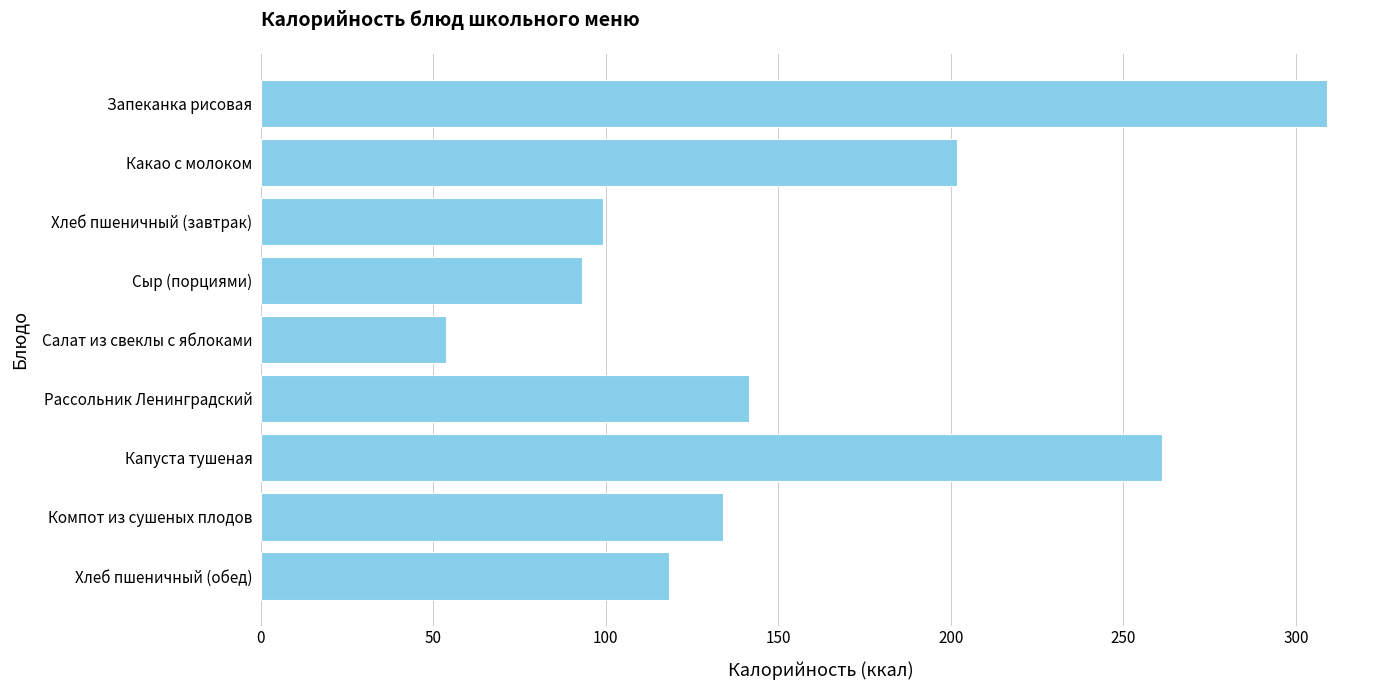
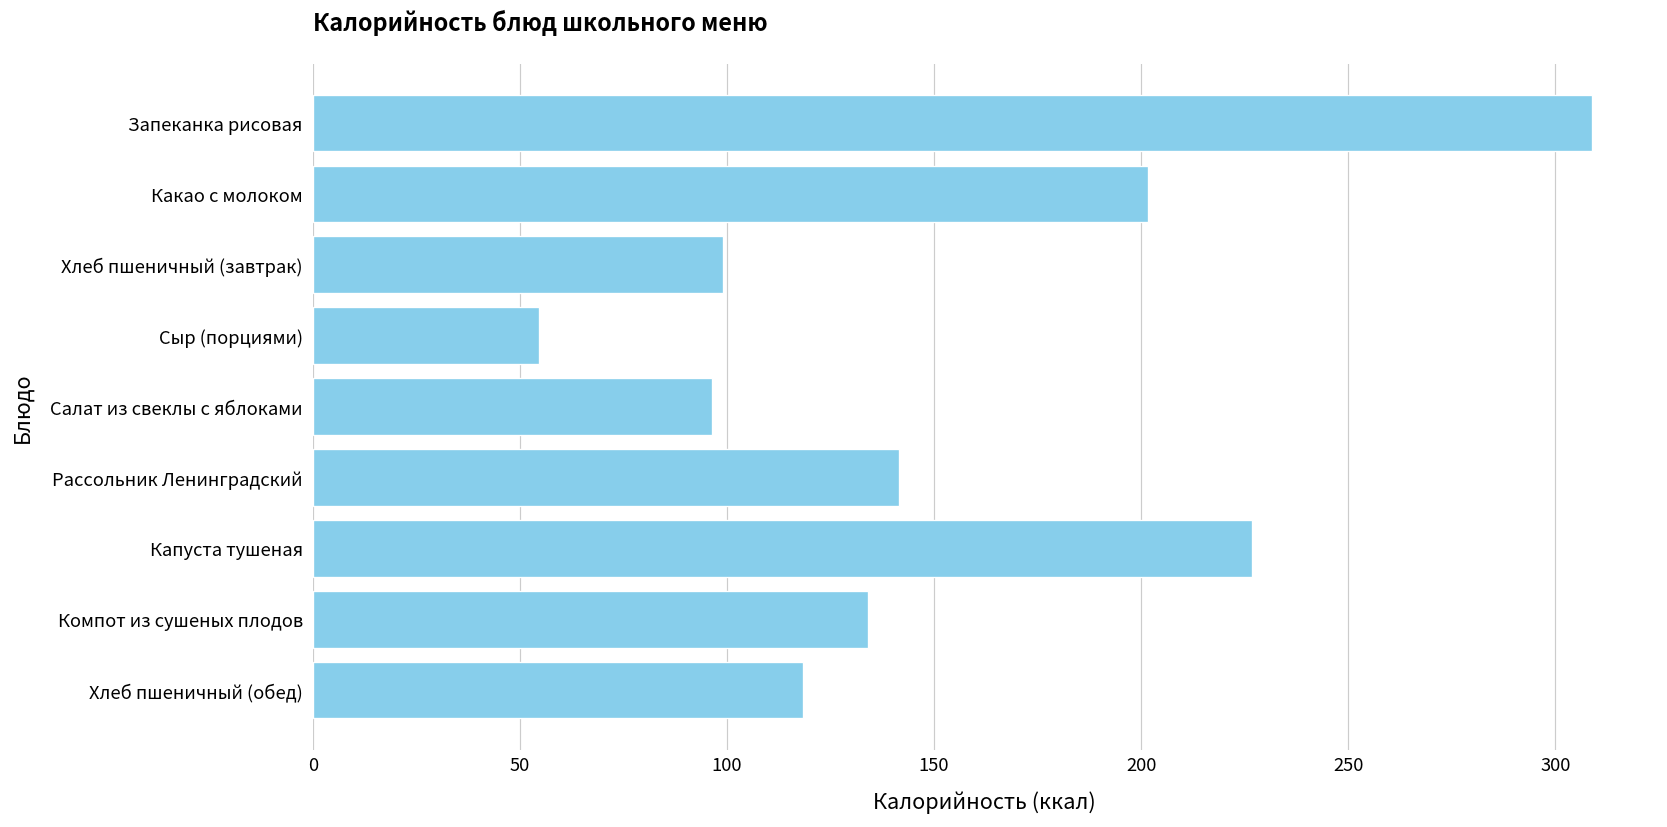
  {
    "Запеканка рисовая": 309,
    "Какао с молоком": 202,
    "Хлеб пшеничный (завтрак)": 99,
-   "Сыр (порциями)": 93,
-   "Салат из свеклы с яблоками": 54,
+   "Сыр (порциями)": 55,
+   "Салат из свеклы с яблоками": 97,
    "Рассольник Ленинградский": 142,
-   "Капуста тушеная": 261,
+   "Капуста тушеная": 227,
    "Компот из сушеных плодов": 134,
    "Хлеб пшеничный (обед)": 118
  }
